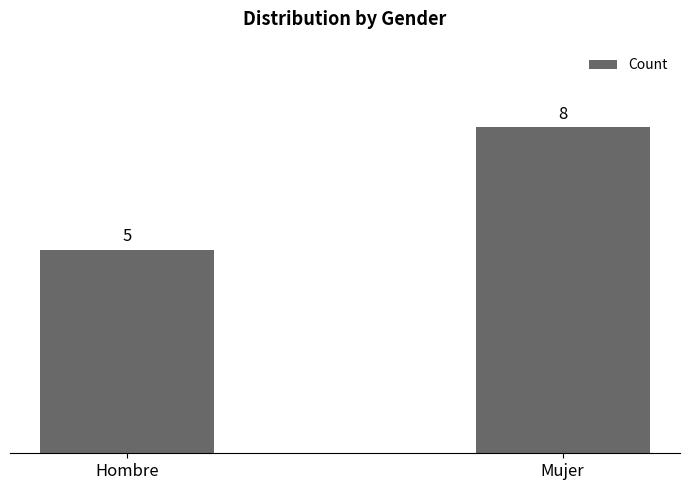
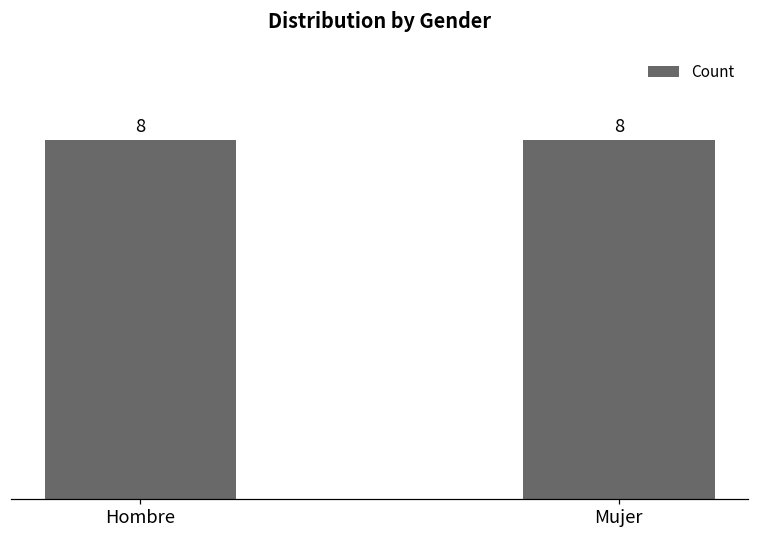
  {
-   "Hombre": 5,
+   "Hombre": 8,
    "Mujer": 8
  }
